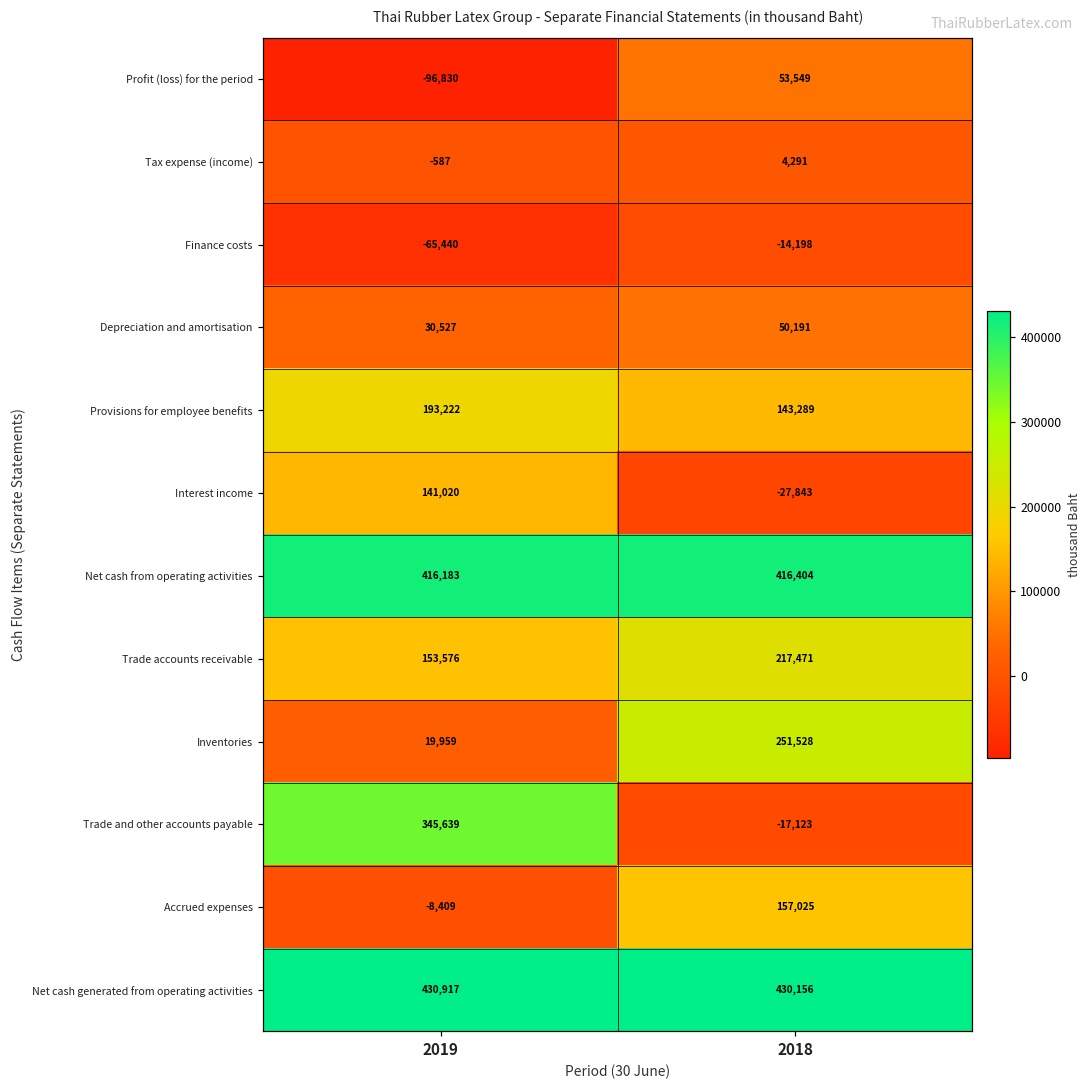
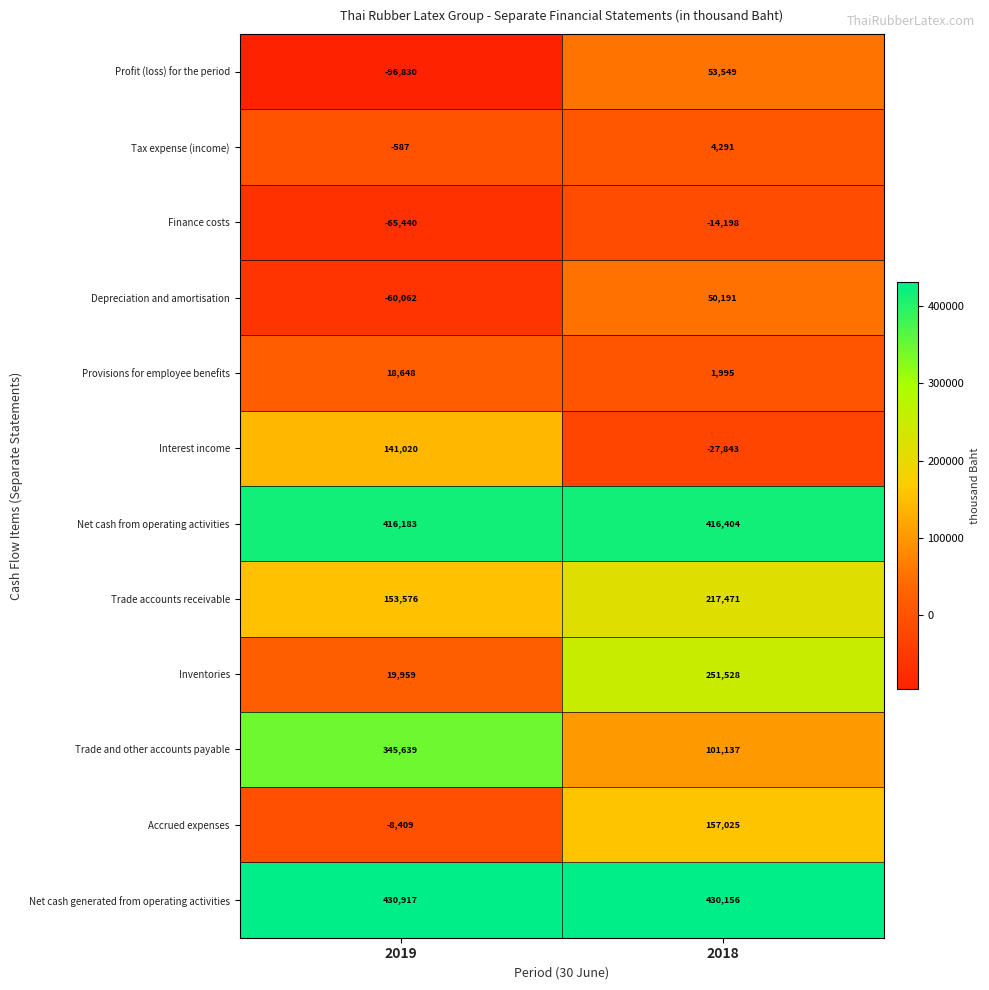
  {
    "Profit (loss) for the period": {
      "2019": "-96,830",
      "2018": "53,549"
    },
    "Tax expense (income)": {
      "2019": "-587",
      "2018": "4,291"
    },
    "Finance costs": {
      "2019": "-65,440",
      "2018": "-14,198"
    },
    "Depreciation and amortisation": {
-     "2019": "30,527",
+     "2019": "-60,062",
      "2018": "50,191"
    },
    "Provisions for employee benefits": {
-     "2019": "193,222",
-     "2018": "143,289"
+     "2019": "18,648",
+     "2018": "1,995"
    },
    "Interest income": {
      "2019": "141,020",
      "2018": "-27,843"
    },
    "Net cash from operating activities": {
      "2019": "416,183",
      "2018": "416,404"
    },
    "Trade accounts receivable": {
      "2019": "153,576",
      "2018": "217,471"
    },
    "Inventories": {
      "2019": "19,959",
      "2018": "251,528"
    },
    "Trade and other accounts payable": {
      "2019": "345,639",
-     "2018": "-17,123"
+     "2018": "101,137"
    },
    "Accrued expenses": {
      "2019": "-8,409",
      "2018": "157,025"
    },
    "Net cash generated from operating activities": {
      "2019": "430,917",
      "2018": "430,156"
    }
  }
